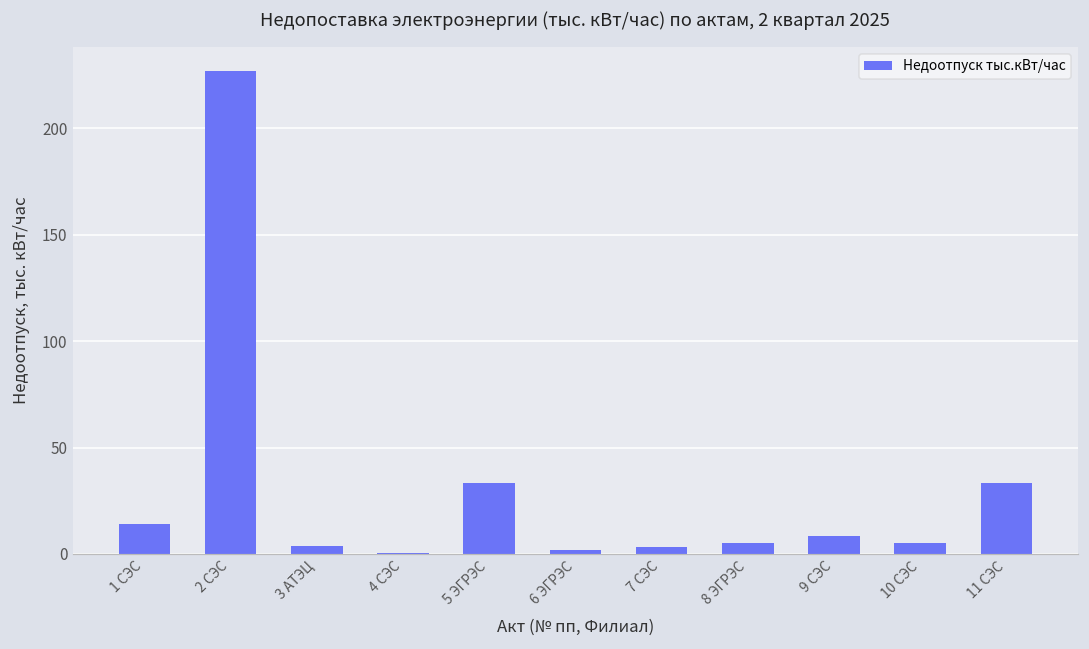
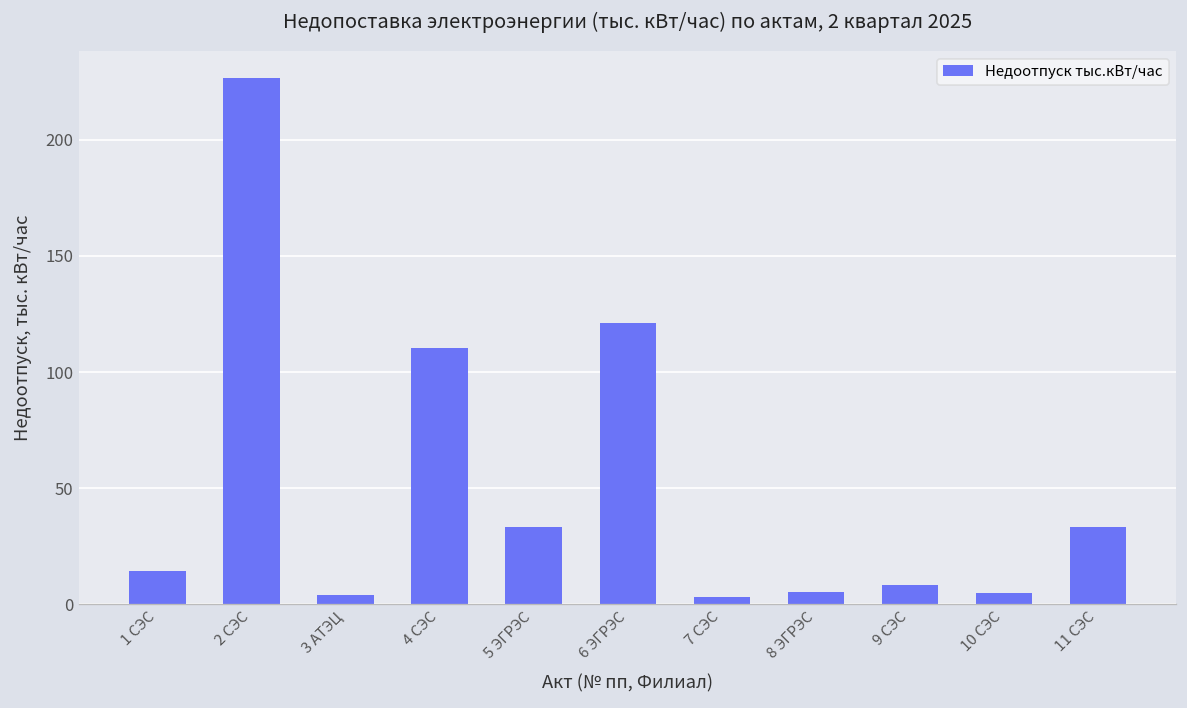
  {
    "1 СЭС": 14,
    "2 СЭС": 227,
    "3 АТЭЦ": 4,
-   "4 СЭС": 1,
+   "4 СЭС": 110,
    "5 ЭГРЭС": 33,
-   "6 ЭГРЭС": 2,
+   "6 ЭГРЭС": 121,
    "7 СЭС": 3,
    "8 ЭГРЭС": 5,
    "9 СЭС": 8,
    "10 СЭС": 5,
    "11 СЭС": 33
  }
